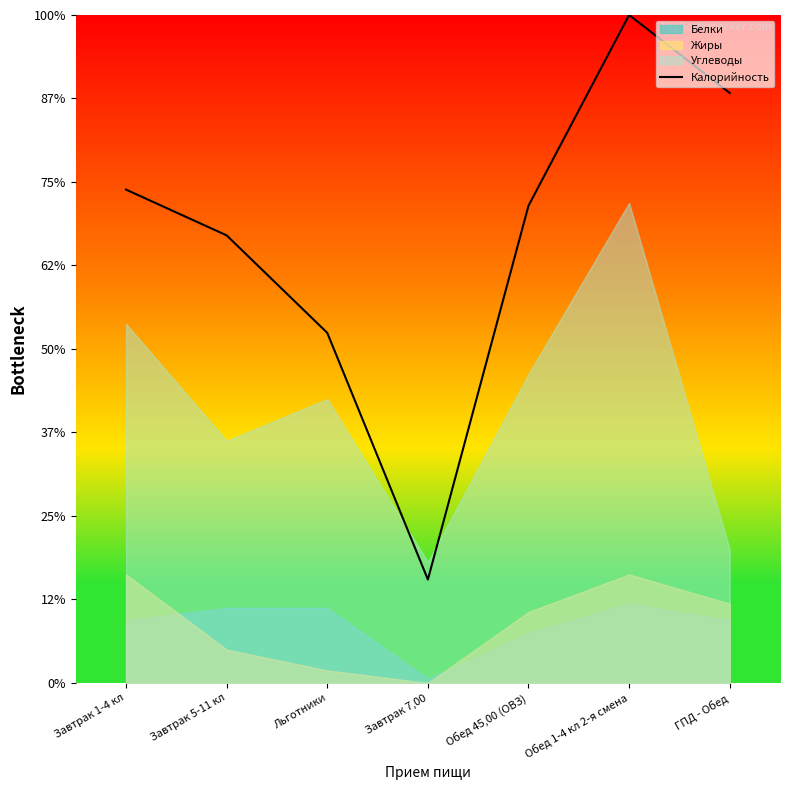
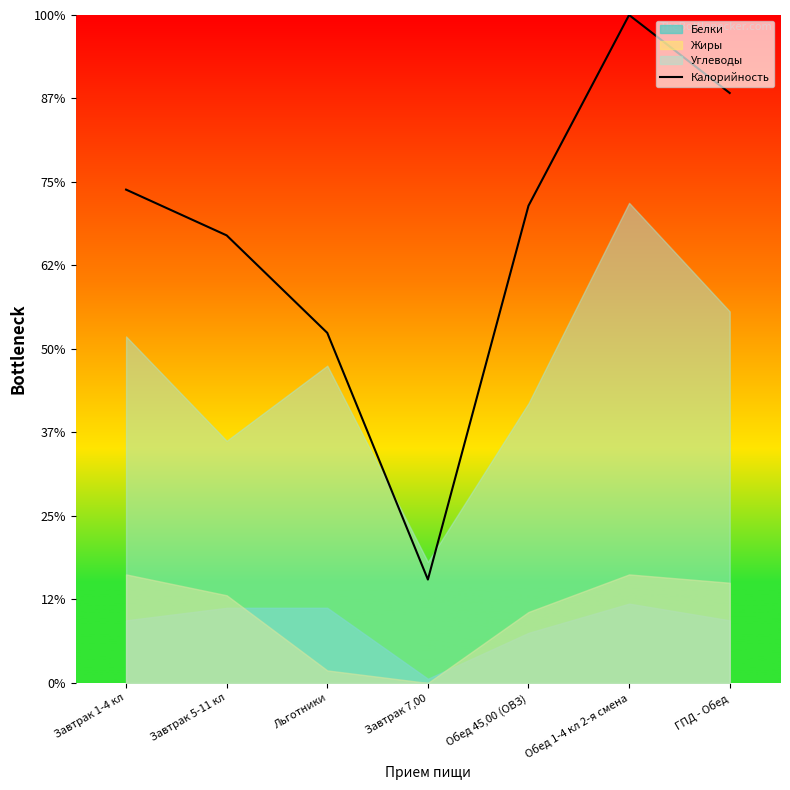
  {
    "Белки": {
      "Завтрак 1-4 кл": "9%",
      "Завтрак 5-11 кл": "11%",
      "Льготники": "11%",
      "Завтрак 7,00": "1%",
      "Обед 45,00 (ОВЗ)": "8%",
      "Обед 1-4 кл 2-я смена": "12%",
      "ГПД - Обед": "9%"
    },
    "Жиры": {
      "Завтрак 1-4 кл": "16%",
-     "Завтрак 5-11 кл": "5%",
+     "Завтрак 5-11 кл": "13%",
      "Льготники": "2%",
      "Завтрак 7,00": "0%",
      "Обед 45,00 (ОВЗ)": "11%",
      "Обед 1-4 кл 2-я смена": "16%",
-     "ГПД - Обед": "12%"
+     "ГПД - Обед": "15%"
    },
    "Углеводы": {
-     "Завтрак 1-4 кл": "54%",
+     "Завтрак 1-4 кл": "52%",
      "Завтрак 5-11 кл": "36%",
-     "Льготники": "43%",
+     "Льготники": "48%",
      "Завтрак 7,00": "18%",
-     "Обед 45,00 (ОВЗ)": "46%",
+     "Обед 45,00 (ОВЗ)": "42%",
      "Обед 1-4 кл 2-я смена": "72%",
-     "ГПД - Обед": "20%"
+     "ГПД - Обед": "56%"
    },
    "Калорийность": {
      "Завтрак 1-4 кл": "74%",
      "Завтрак 5-11 кл": "67%",
      "Льготники": "52%",
      "Завтрак 7,00": "15%",
      "Обед 45,00 (ОВЗ)": "71%",
      "Обед 1-4 кл 2-я смена": "100%",
      "ГПД - Обед": "88%"
    }
  }
